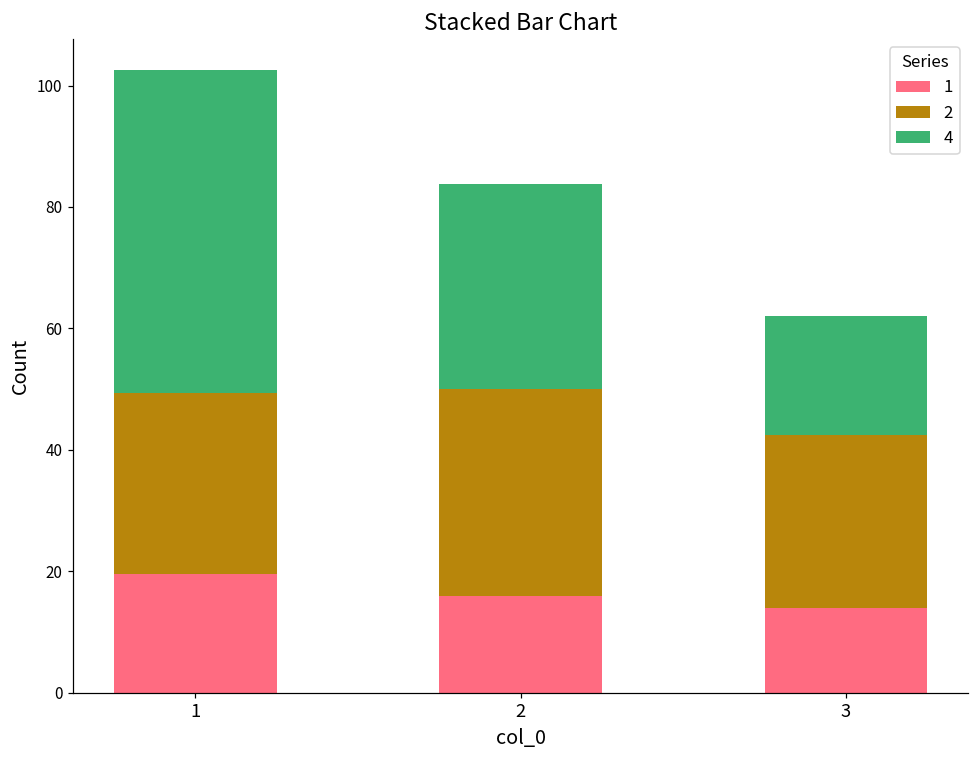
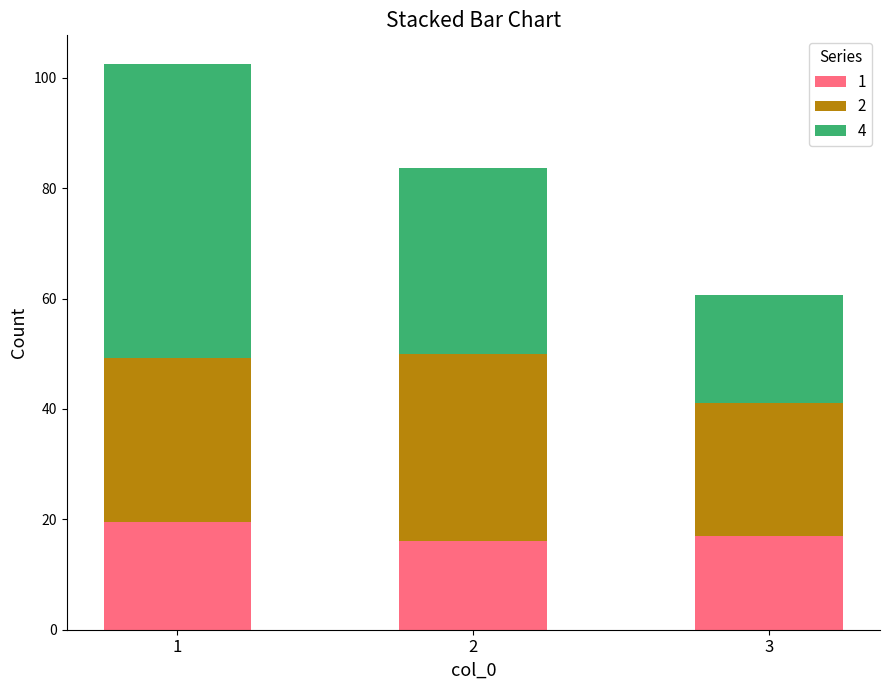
  {
    "1": {
      "1": 20,
      "2": 16,
-     "3": 14
+     "3": 17
    },
    "2": {
      "1": 30,
      "2": 34,
-     "3": 28
+     "3": 24
    },
    "4": {
      "1": 53,
      "2": 34,
      "3": 20
    }
  }
